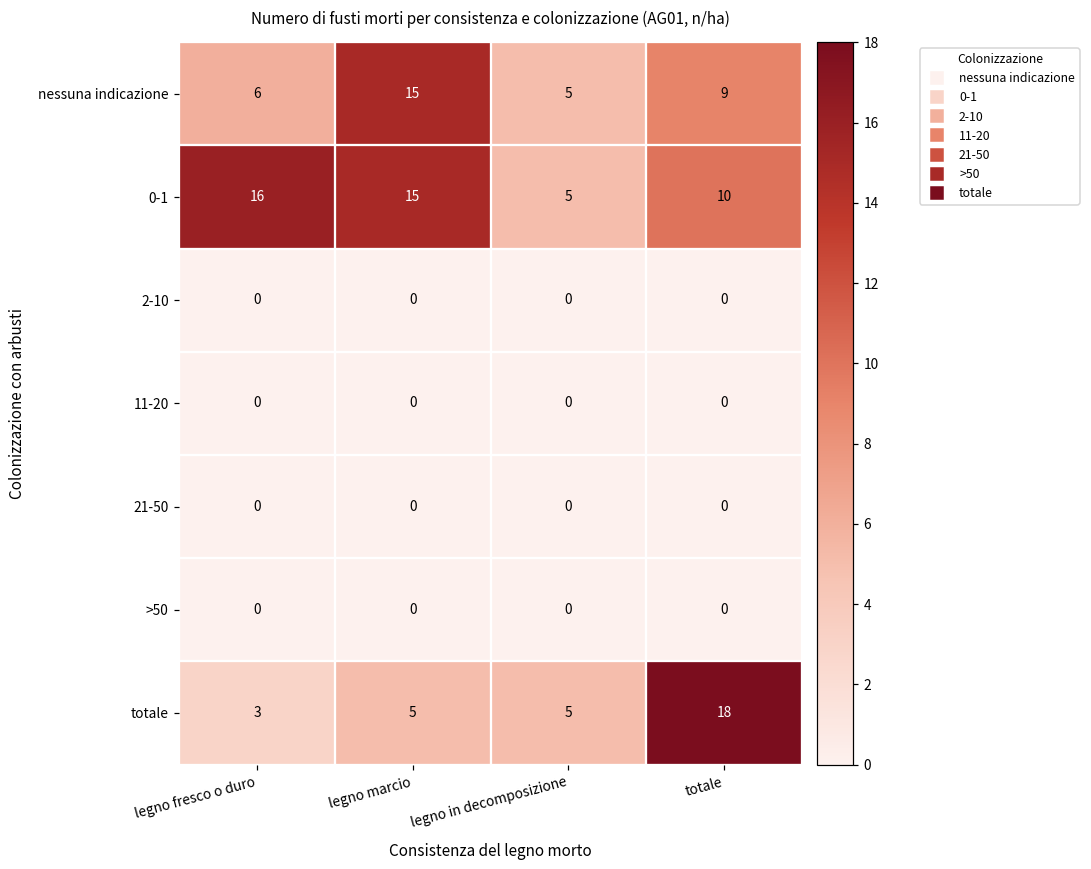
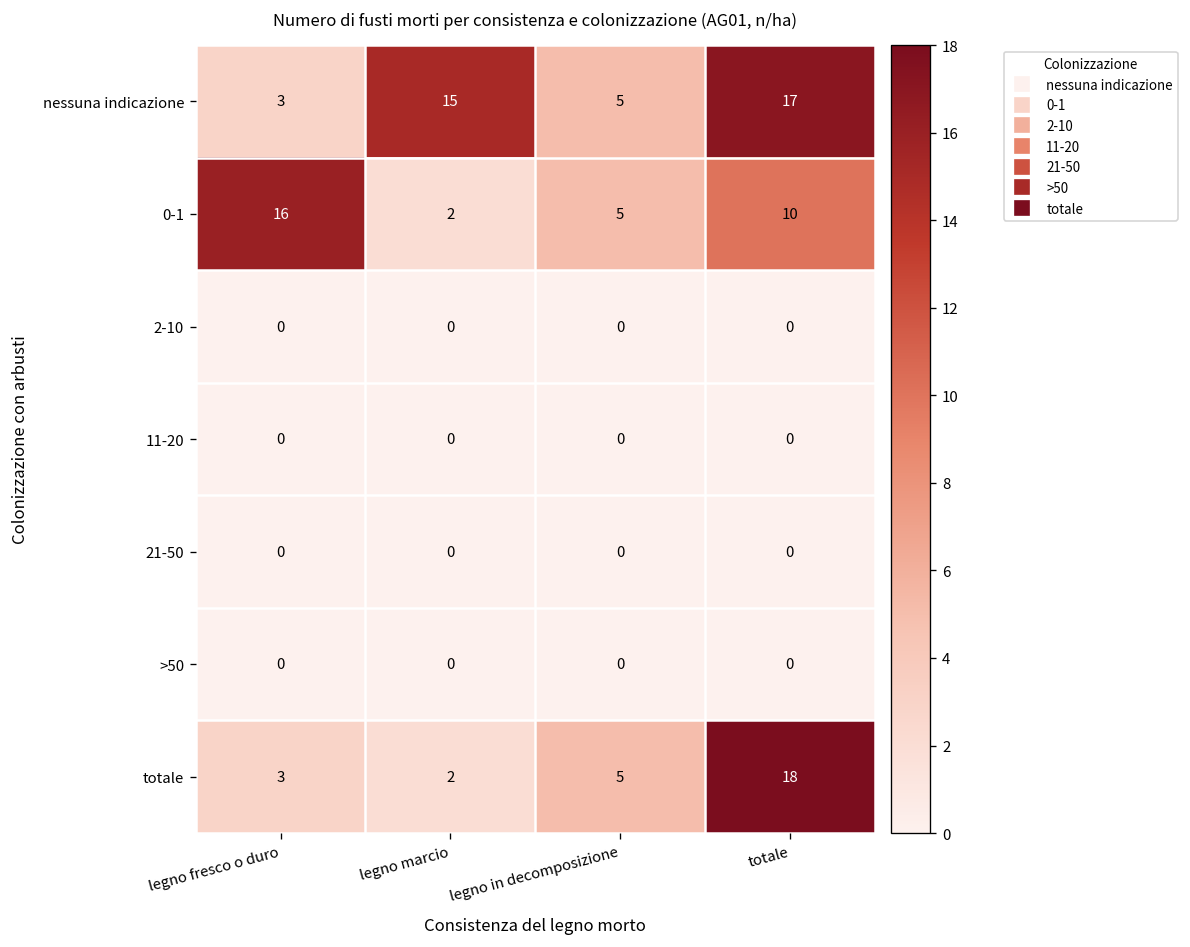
  {
    "nessuna indicazione": {
-     "legno fresco o duro": 6,
+     "legno fresco o duro": 3,
      "legno marcio": 15,
      "legno in decomposizione": 5,
-     "totale": 9
+     "totale": 17
    },
    "0-1": {
      "legno fresco o duro": 16,
-     "legno marcio": 15,
+     "legno marcio": 2,
      "legno in decomposizione": 5,
      "totale": 10
    },
    "2-10": {
      "legno fresco o duro": 0,
      "legno marcio": 0,
      "legno in decomposizione": 0,
      "totale": 0
    },
    "11-20": {
      "legno fresco o duro": 0,
      "legno marcio": 0,
      "legno in decomposizione": 0,
      "totale": 0
    },
    "21-50": {
      "legno fresco o duro": 0,
      "legno marcio": 0,
      "legno in decomposizione": 0,
      "totale": 0
    },
    ">50": {
      "legno fresco o duro": 0,
      "legno marcio": 0,
      "legno in decomposizione": 0,
      "totale": 0
    },
    "totale": {
      "legno fresco o duro": 3,
-     "legno marcio": 5,
+     "legno marcio": 2,
      "legno in decomposizione": 5,
      "totale": 18
    }
  }
